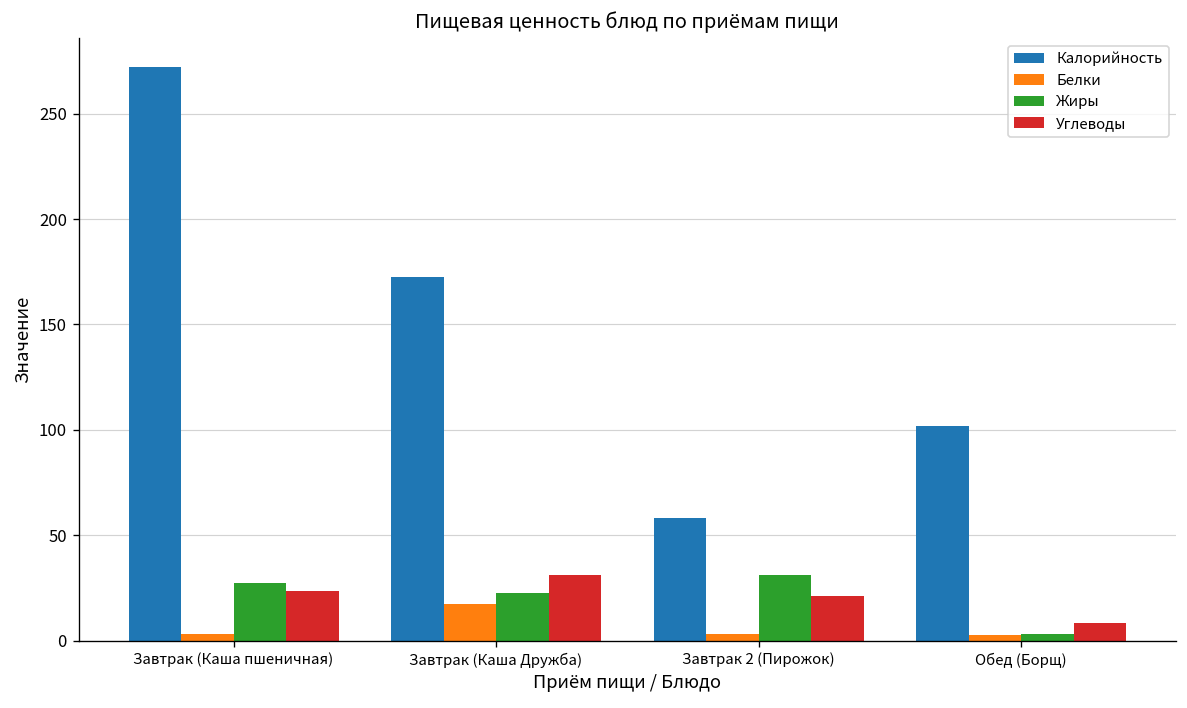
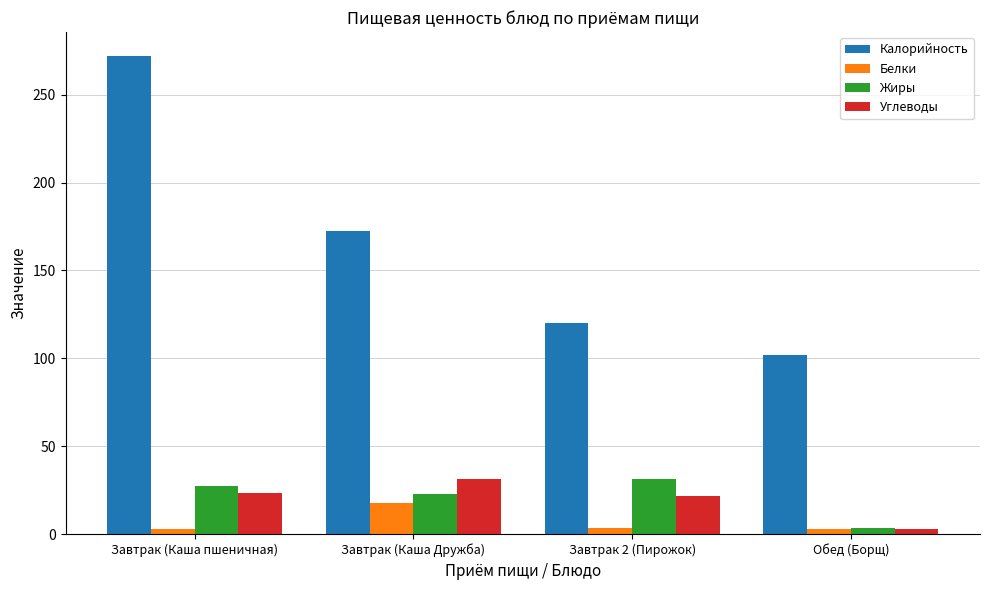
  {
    "Калорийность": {
      "Завтрак (Каша пшеничная)": 272,
      "Завтрак (Каша Дружба)": 172,
-     "Завтрак 2 (Пирожок)": 58,
+     "Завтрак 2 (Пирожок)": 120,
      "Обед (Борщ)": 102
    },
    "Белки": {
      "Завтрак (Каша пшеничная)": 3,
      "Завтрак (Каша Дружба)": 17,
      "Завтрак 2 (Пирожок)": 3,
      "Обед (Борщ)": 3
    },
    "Жиры": {
      "Завтрак (Каша пшеничная)": 27,
      "Завтрак (Каша Дружба)": 23,
      "Завтрак 2 (Пирожок)": 31,
      "Обед (Борщ)": 3
    },
    "Углеводы": {
      "Завтрак (Каша пшеничная)": 24,
      "Завтрак (Каша Дружба)": 31,
      "Завтрак 2 (Пирожок)": 21,
-     "Обед (Борщ)": 9
+     "Обед (Борщ)": 3
    }
  }
